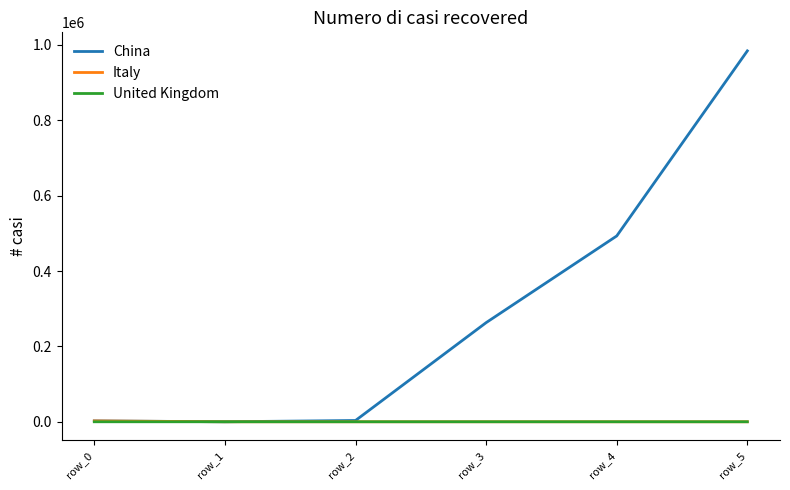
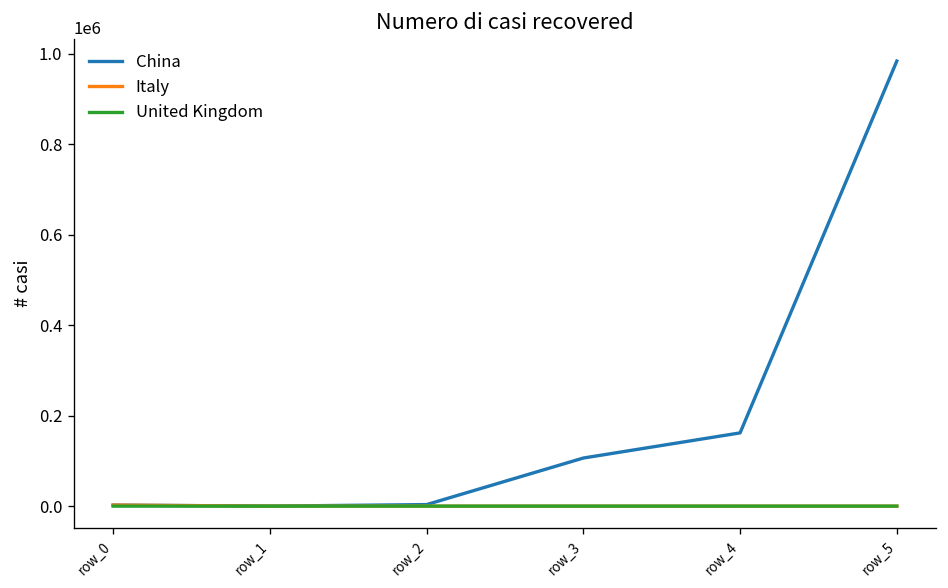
  {
    "China": {
-     "row_3": 260000,
-     "row_4": 490000,
+     "row_3": 110000,
+     "row_4": 160000,
      "row_5": 980000
    }
  }
